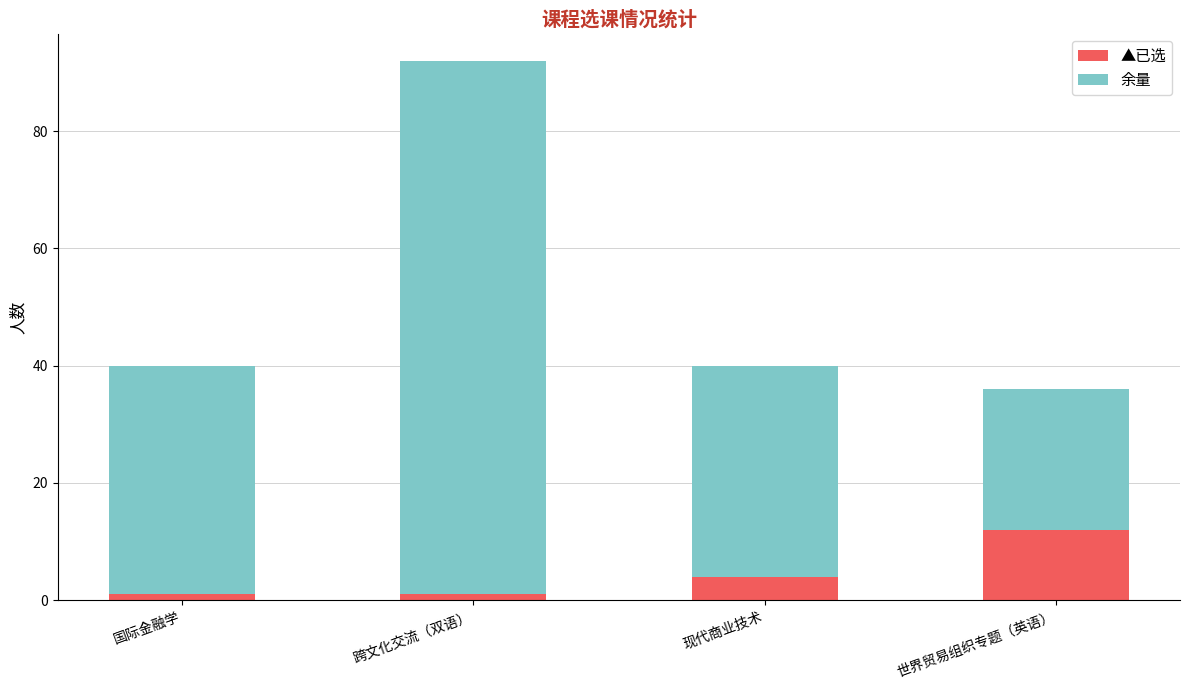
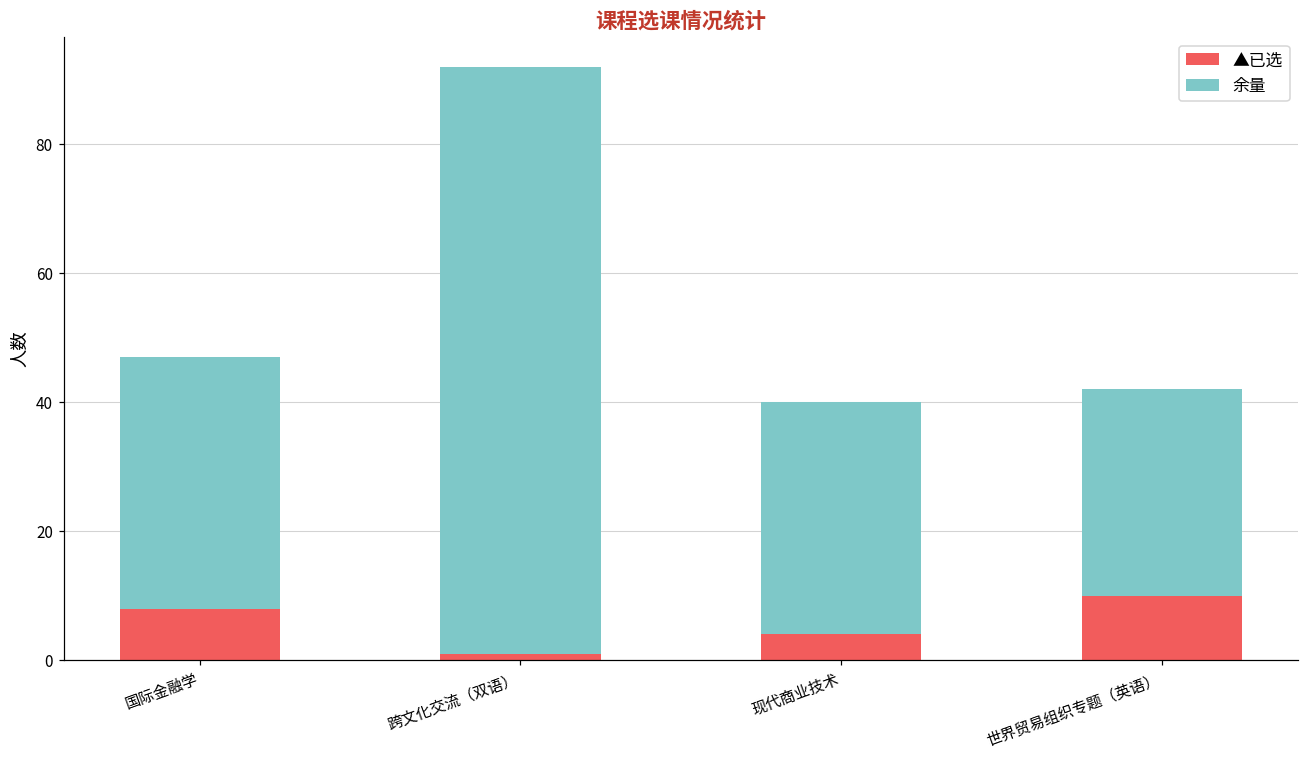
  {
    "▲已选": {
-     "国际金融学": 1,
+     "国际金融学": 8,
      "跨文化交流（双语）": 1,
      "现代商业技术": 4,
-     "世界贸易组织专题（英语）": 12
+     "世界贸易组织专题（英语）": 10
    },
    "余量": {
      "国际金融学": 39,
      "跨文化交流（双语）": 91,
      "现代商业技术": 36,
-     "世界贸易组织专题（英语）": 24
+     "世界贸易组织专题（英语）": 32
    }
  }
